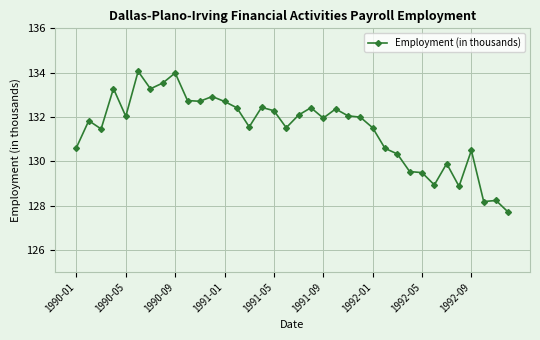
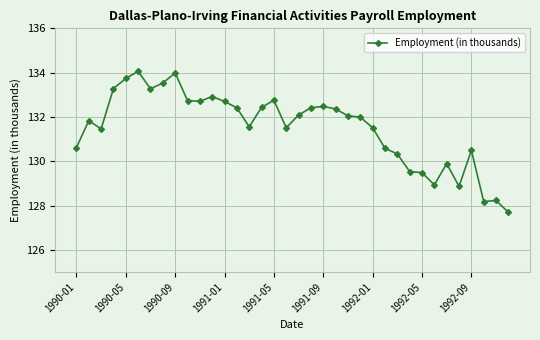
  {
    "1990-01": 130.6,
-   "1990-05": 132.0,
+   "1990-05": 133.7,
    "1990-09": 134.0,
    "1991-01": 132.7,
-   "1991-05": 132.3,
-   "1991-09": 132.0,
+   "1991-05": 132.8,
+   "1991-09": 132.5,
    "1992-01": 131.5,
    "1992-05": 129.5,
    "1992-09": 130.5
  }
